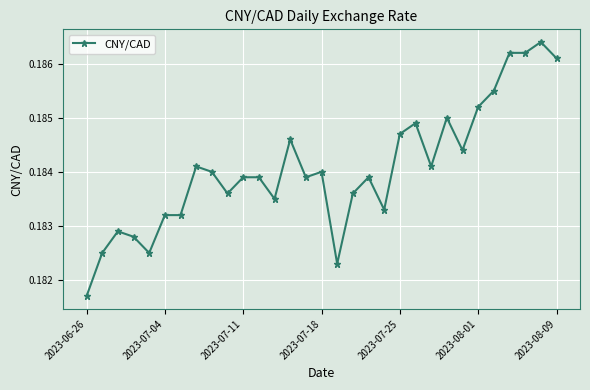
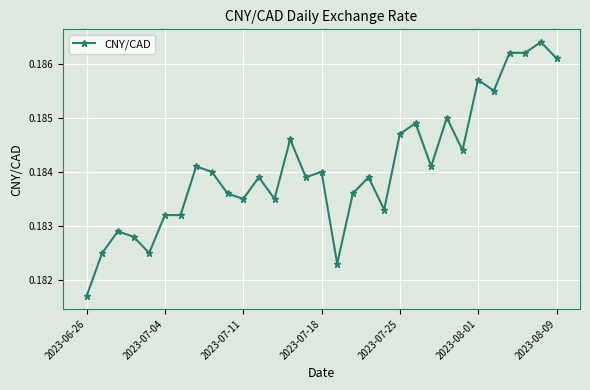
  {
    "2023-06-26": 0.1817,
    "2023-07-04": 0.1832,
-   "2023-07-11": 0.1839,
+   "2023-07-11": 0.1835,
    "2023-07-18": 0.1840,
    "2023-07-25": 0.1847,
-   "2023-08-01": 0.1852,
+   "2023-08-01": 0.1857,
    "2023-08-09": 0.1861
  }
